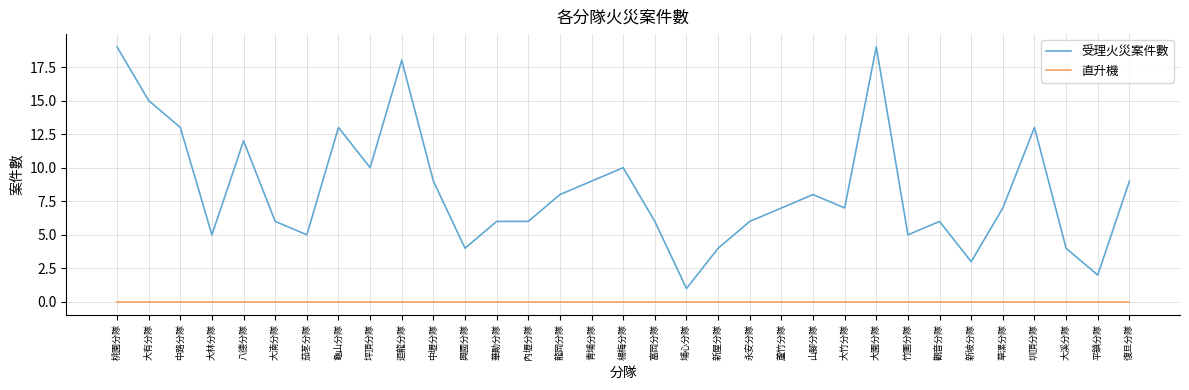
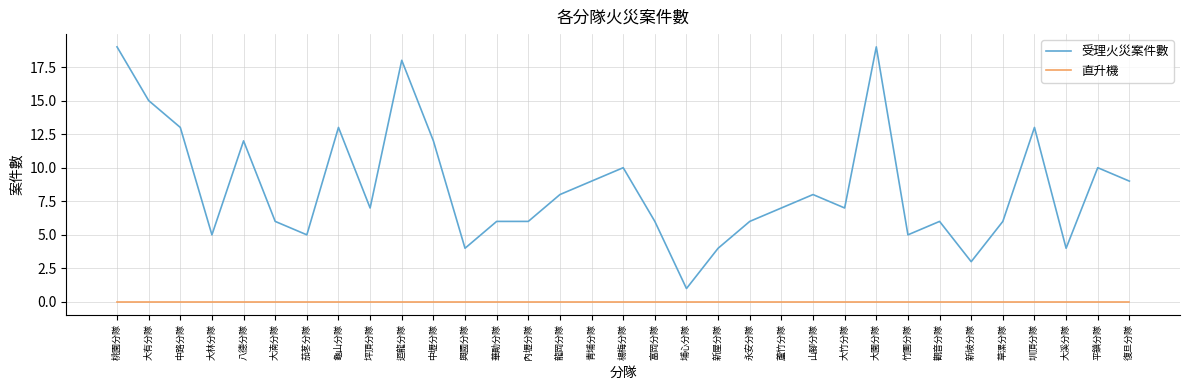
  {
    "受理火災案件數": {
      "桃園分隊": 19,
      "大有分隊": 15,
      "中路分隊": 13,
      "大林分隊": 5,
      "八德分隊": 12,
      "大湳分隊": 6,
      "茄苳分隊": 5,
      "龜山分隊": 13,
-     "坪頂分隊": 10,
+     "坪頂分隊": 7,
      "迴龍分隊": 18,
-     "中壢分隊": 9,
+     "中壢分隊": 12,
      "興國分隊": 4,
      "華勛分隊": 6,
      "內壢分隊": 6,
      "龍岡分隊": 8,
      "青埔分隊": 9,
      "楊梅分隊": 10,
      "富岡分隊": 6,
      "埔心分隊": 1,
      "新屋分隊": 4,
      "永安分隊": 6,
      "蘆竹分隊": 7,
      "山腳分隊": 8,
      "大竹分隊": 7,
      "大園分隊": 19,
      "竹圍分隊": 5,
      "觀音分隊": 6,
      "新坡分隊": 3,
-     "草漯分隊": 7,
+     "草漯分隊": 6,
      "圳頂分隊": 13,
      "大溪分隊": 4,
-     "平鎮分隊": 2,
+     "平鎮分隊": 10,
      "復旦分隊": 9
    },
    "直升機": {
      "桃園分隊": 0,
      "大有分隊": 0,
      "中路分隊": 0,
      "大林分隊": 0,
      "八德分隊": 0,
      "大湳分隊": 0,
      "茄苳分隊": 0,
      "龜山分隊": 0,
      "坪頂分隊": 0,
      "迴龍分隊": 0,
      "中壢分隊": 0,
      "興國分隊": 0,
      "華勛分隊": 0,
      "內壢分隊": 0,
      "龍岡分隊": 0,
      "青埔分隊": 0,
      "楊梅分隊": 0,
      "富岡分隊": 0,
      "埔心分隊": 0,
      "新屋分隊": 0,
      "永安分隊": 0,
      "蘆竹分隊": 0,
      "山腳分隊": 0,
      "大竹分隊": 0,
      "大園分隊": 0,
      "竹圍分隊": 0,
      "觀音分隊": 0,
      "新坡分隊": 0,
      "草漯分隊": 0,
      "圳頂分隊": 0,
      "大溪分隊": 0,
      "平鎮分隊": 0,
      "復旦分隊": 0
    }
  }
